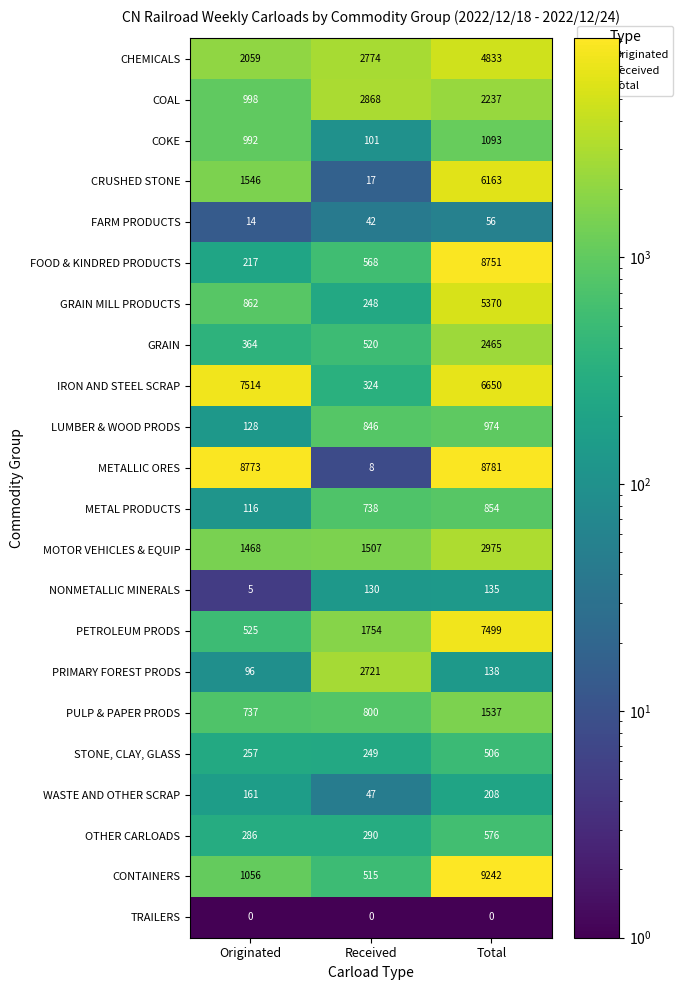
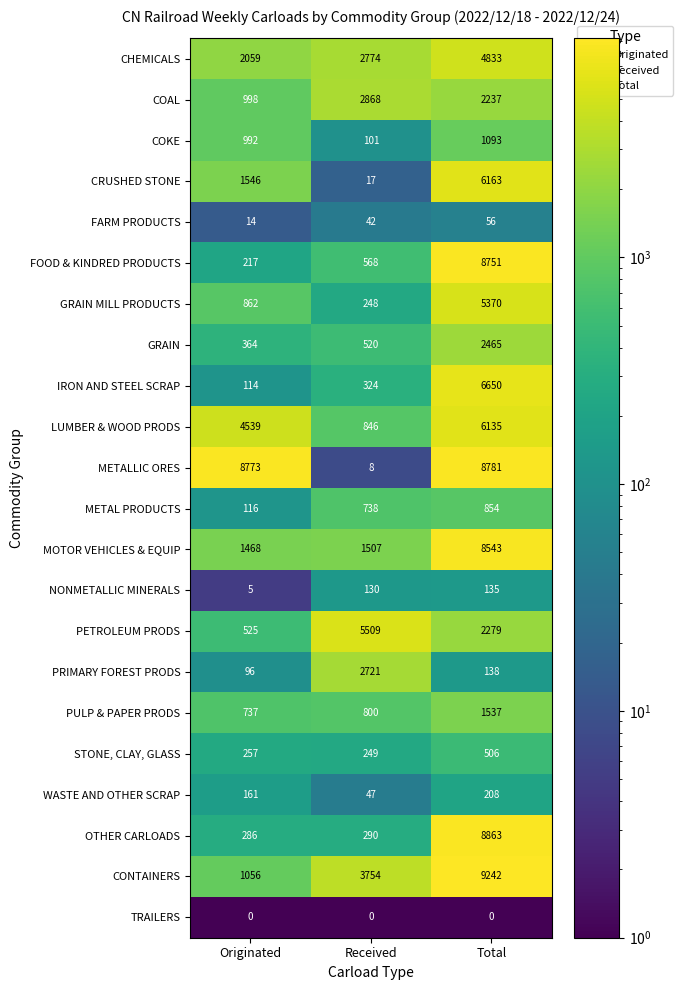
  {
    "CHEMICALS": {
      "Originated": 2059,
      "Received": 2774,
      "Total": 4833
    },
    "COAL": {
      "Originated": 998,
      "Received": 2868,
      "Total": 2237
    },
    "COKE": {
      "Originated": 992,
      "Received": 101,
      "Total": 1093
    },
    "CRUSHED STONE": {
      "Originated": 1546,
      "Received": 17,
      "Total": 6163
    },
    "FARM PRODUCTS": {
      "Originated": 14,
      "Received": 42,
      "Total": 56
    },
    "FOOD & KINDRED PRODUCTS": {
      "Originated": 217,
      "Received": 568,
      "Total": 8751
    },
    "GRAIN MILL PRODUCTS": {
      "Originated": 862,
      "Received": 248,
      "Total": 5370
    },
    "GRAIN": {
      "Originated": 364,
      "Received": 520,
      "Total": 2465
    },
    "IRON AND STEEL SCRAP": {
-     "Originated": 7514,
+     "Originated": 114,
      "Received": 324,
      "Total": 6650
    },
    "LUMBER & WOOD PRODS": {
-     "Originated": 128,
+     "Originated": 4539,
      "Received": 846,
-     "Total": 974
+     "Total": 6135
    },
    "METALLIC ORES": {
      "Originated": 8773,
      "Received": 8,
      "Total": 8781
    },
    "METAL PRODUCTS": {
      "Originated": 116,
      "Received": 738,
      "Total": 854
    },
    "MOTOR VEHICLES & EQUIP": {
      "Originated": 1468,
      "Received": 1507,
-     "Total": 2975
+     "Total": 8543
    },
    "NONMETALLIC MINERALS": {
      "Originated": 5,
      "Received": 130,
      "Total": 135
    },
    "PETROLEUM PRODS": {
      "Originated": 525,
-     "Received": 1754,
-     "Total": 7499
+     "Received": 5509,
+     "Total": 2279
    },
    "PRIMARY FOREST PRODS": {
      "Originated": 96,
      "Received": 2721,
      "Total": 138
    },
    "PULP & PAPER PRODS": {
      "Originated": 737,
      "Received": 800,
      "Total": 1537
    },
    "STONE, CLAY, GLASS": {
      "Originated": 257,
      "Received": 249,
      "Total": 506
    },
    "WASTE AND OTHER SCRAP": {
      "Originated": 161,
      "Received": 47,
      "Total": 208
    },
    "OTHER CARLOADS": {
      "Originated": 286,
      "Received": 290,
-     "Total": 576
+     "Total": 8863
    },
    "CONTAINERS": {
      "Originated": 1056,
-     "Received": 515,
+     "Received": 3754,
      "Total": 9242
    },
    "TRAILERS": {
      "Originated": 0,
      "Received": 0,
      "Total": 0
    }
  }
